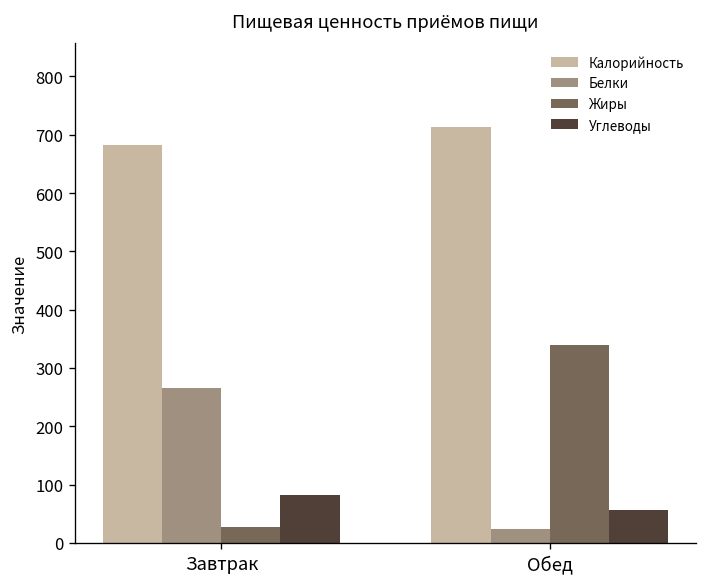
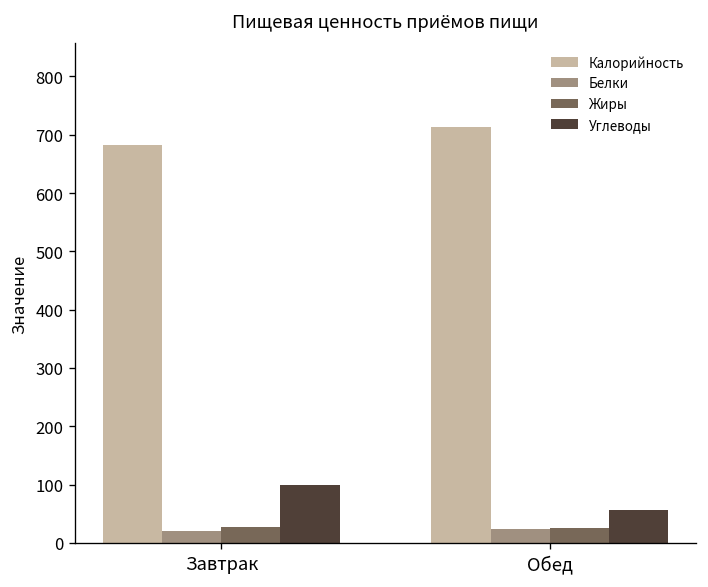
  {
    "Калорийность": {
      "Завтрак": 680,
      "Обед": 710
    },
    "Белки": {
-     "Завтрак": 270,
+     "Завтрак": 20,
      "Обед": 20
    },
    "Жиры": {
      "Завтрак": 30,
-     "Обед": 340
+     "Обед": 30
    },
    "Углеводы": {
-     "Завтрак": 80,
+     "Завтрак": 100,
      "Обед": 60
    }
  }
